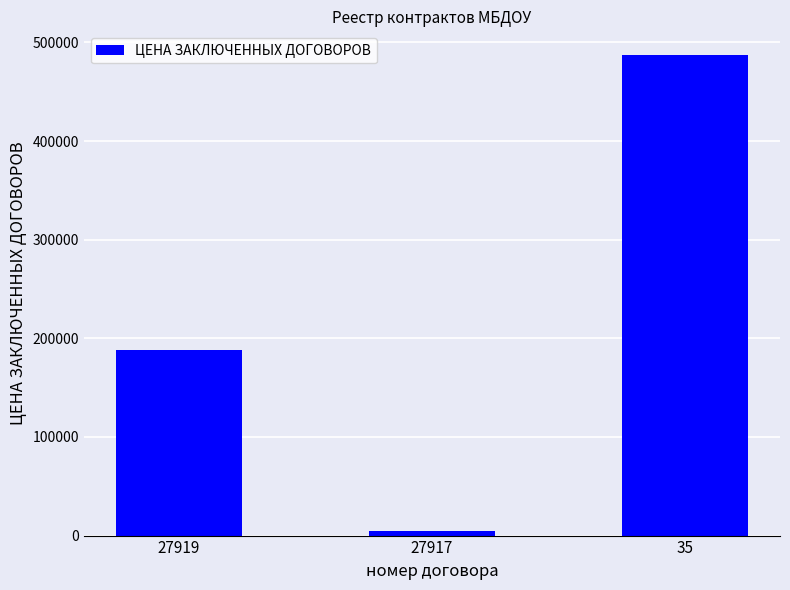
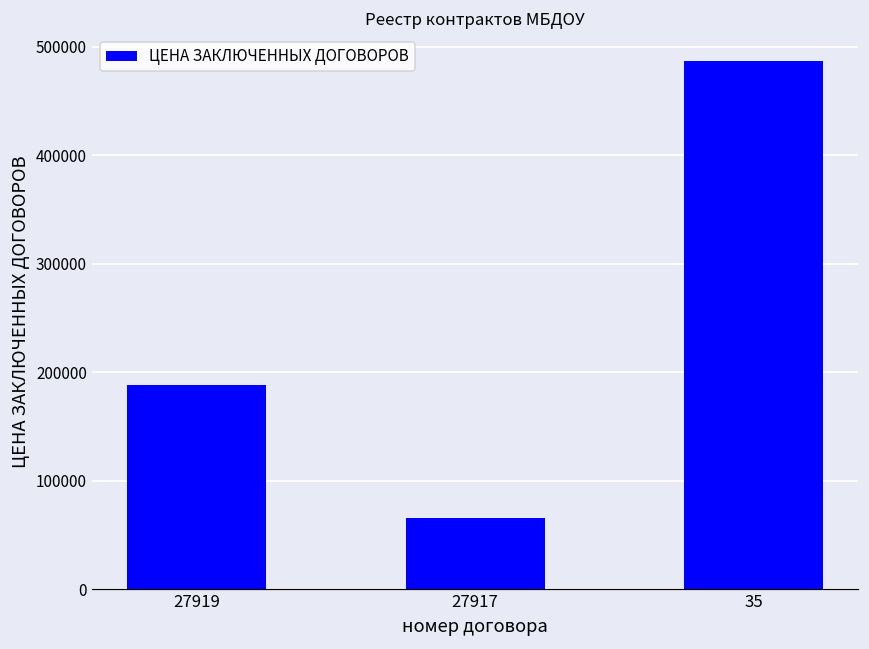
  {
    "27919": 190000,
-   "27917": 10000,
+   "27917": 70000,
    "35": 490000
  }
